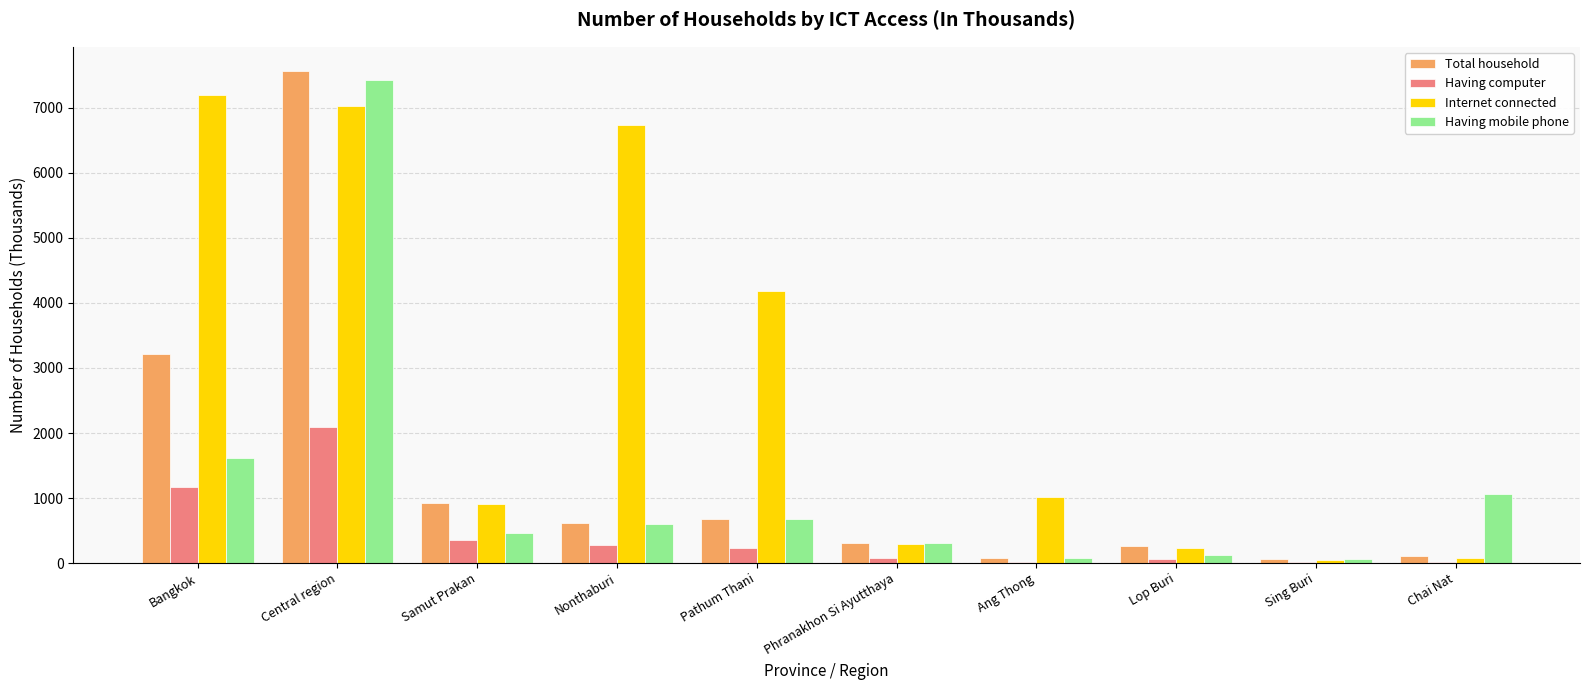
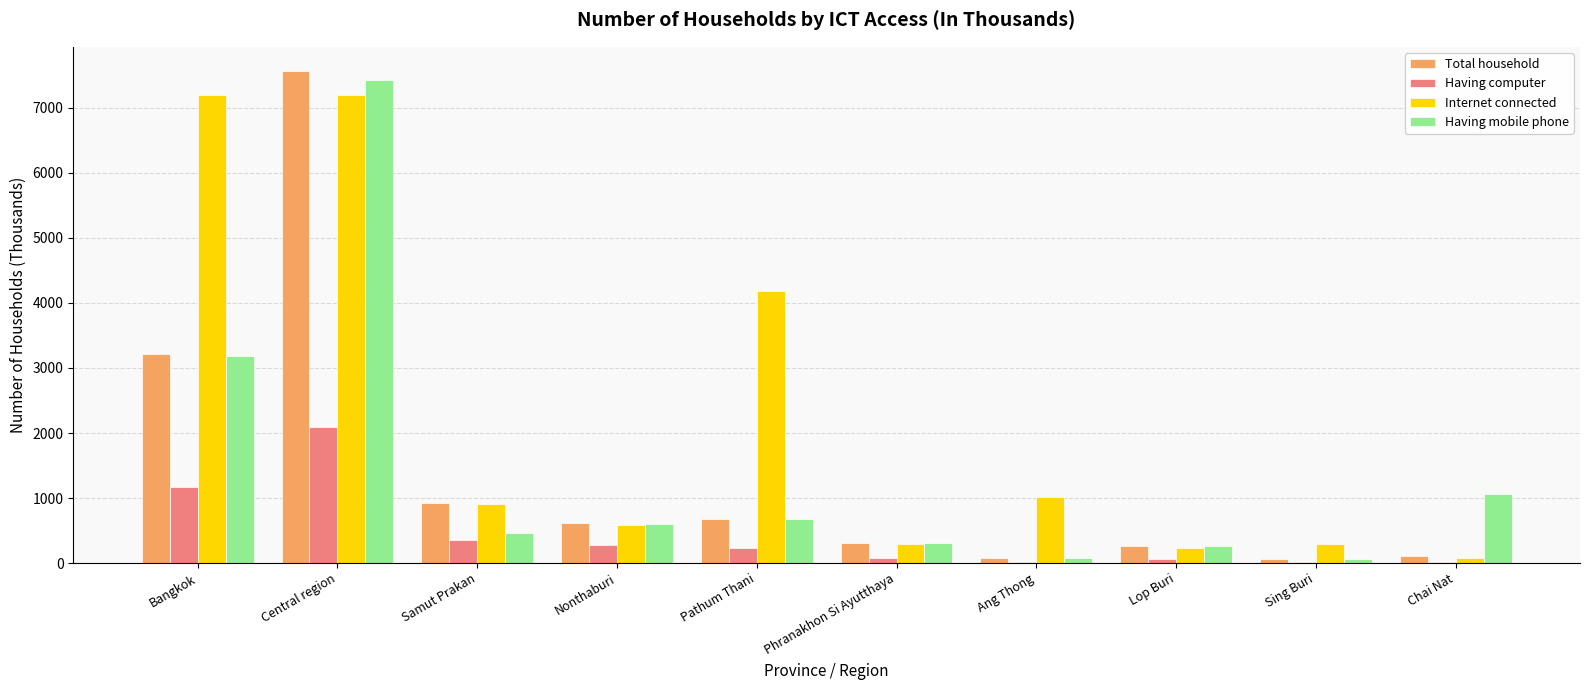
  {
    "Internet connected": {
      "Bangkok": 7200,
-     "Central region": 7000,
+     "Central region": 7200,
      "Samut Prakan": 900,
-     "Nonthaburi": 6700,
+     "Nonthaburi": 600,
      "Pathum Thani": 4200,
      "Phranakhon Si Ayutthaya": 300,
      "Ang Thong": 1000,
      "Lop Buri": 200,
-     "Sing Buri": 100,
+     "Sing Buri": 300,
      "Chai Nat": 100
    },
    "Having mobile phone": {
-     "Bangkok": 1600,
+     "Bangkok": 3200,
      "Central region": 7400,
      "Samut Prakan": 500,
      "Nonthaburi": 600,
      "Pathum Thani": 700,
      "Phranakhon Si Ayutthaya": 300,
      "Ang Thong": 100,
-     "Lop Buri": 100,
+     "Lop Buri": 300,
      "Sing Buri": 100,
      "Chai Nat": 1100
    }
  }
